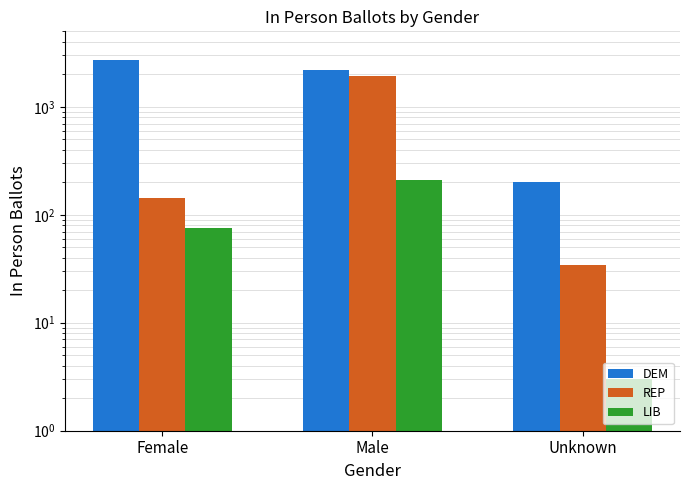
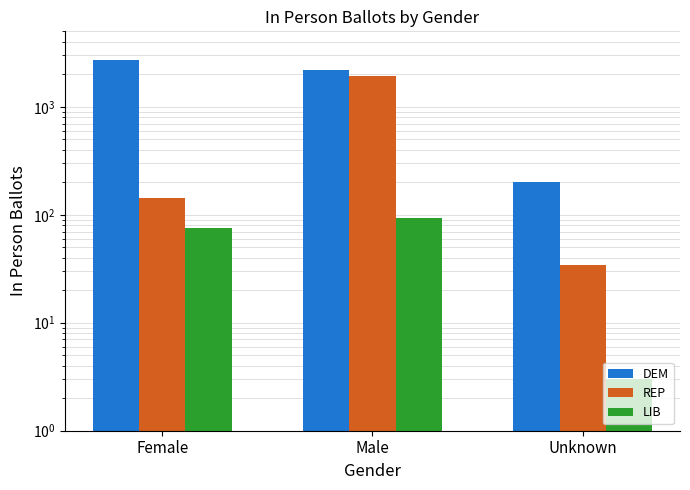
  {
    "DEM": {
      "Female": 2700,
      "Male": 2200,
      "Unknown": 200
    },
    "REP": {
      "Female": 140,
      "Male": 1900,
      "Unknown": 34
    },
    "LIB": {
      "Female": 80,
-     "Male": 210
+     "Male": 90
    }
  }
